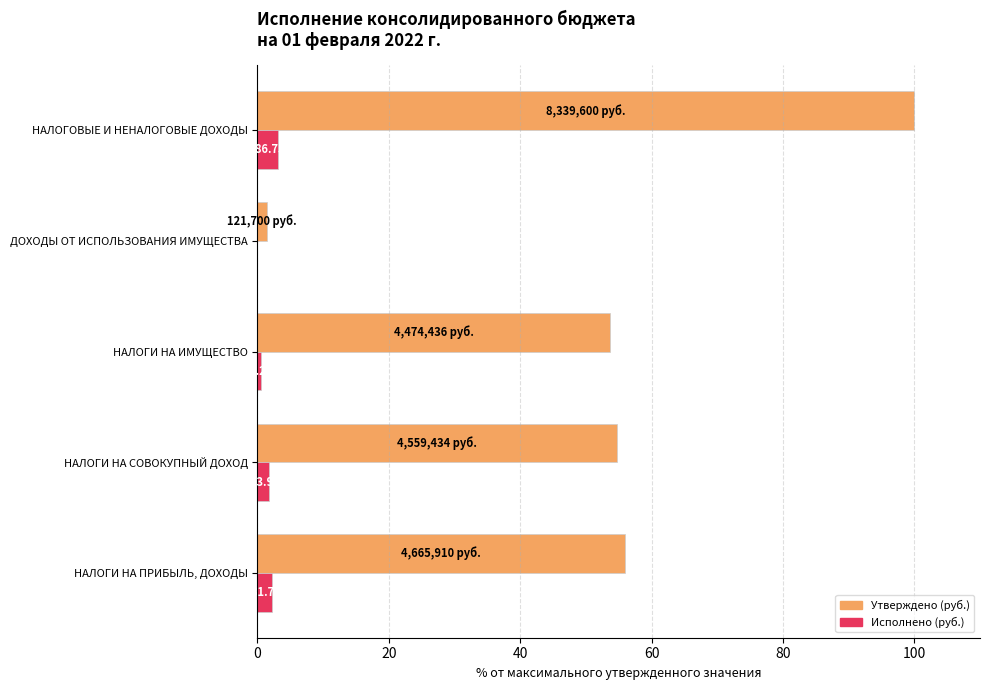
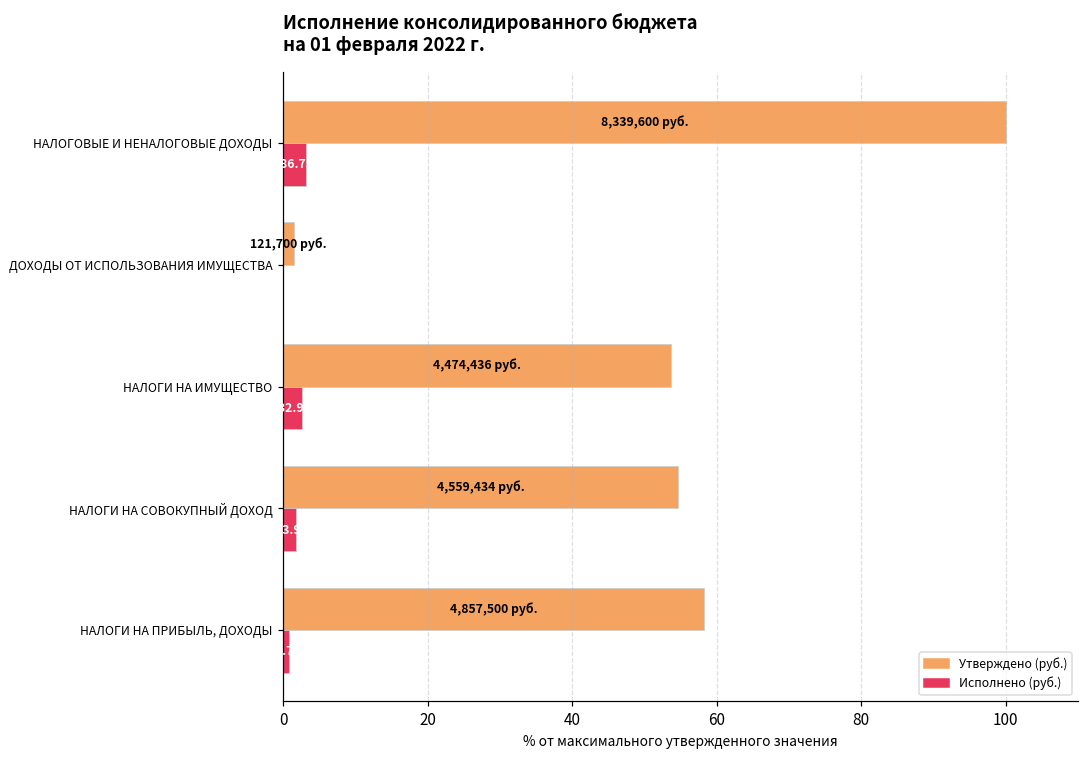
  {
    "Утверждено (руб.)": {
-     "НАЛОГИ НА ПРИБЫЛЬ, ДОХОДЫ": "4,665,910"
+     "НАЛОГИ НА ПРИБЫЛЬ, ДОХОДЫ": "4,857,500"
    },
    "Исполнено (руб.)": {
      "НАЛОГОВЫЕ И НЕНАЛОГОВЫЕ ДОХОДЫ": "3",
      "ДОХОДЫ ОТ ИСПОЛЬЗОВАНИЯ ИМУЩЕСТВА": "0",
-     "НАЛОГИ НА ИМУЩЕСТВО": "1",
+     "НАЛОГИ НА ИМУЩЕСТВО": "3",
      "НАЛОГИ НА СОВОКУПНЫЙ ДОХОД": "2",
-     "НАЛОГИ НА ПРИБЫЛЬ, ДОХОДЫ": "2"
+     "НАЛОГИ НА ПРИБЫЛЬ, ДОХОДЫ": "1"
    }
  }
